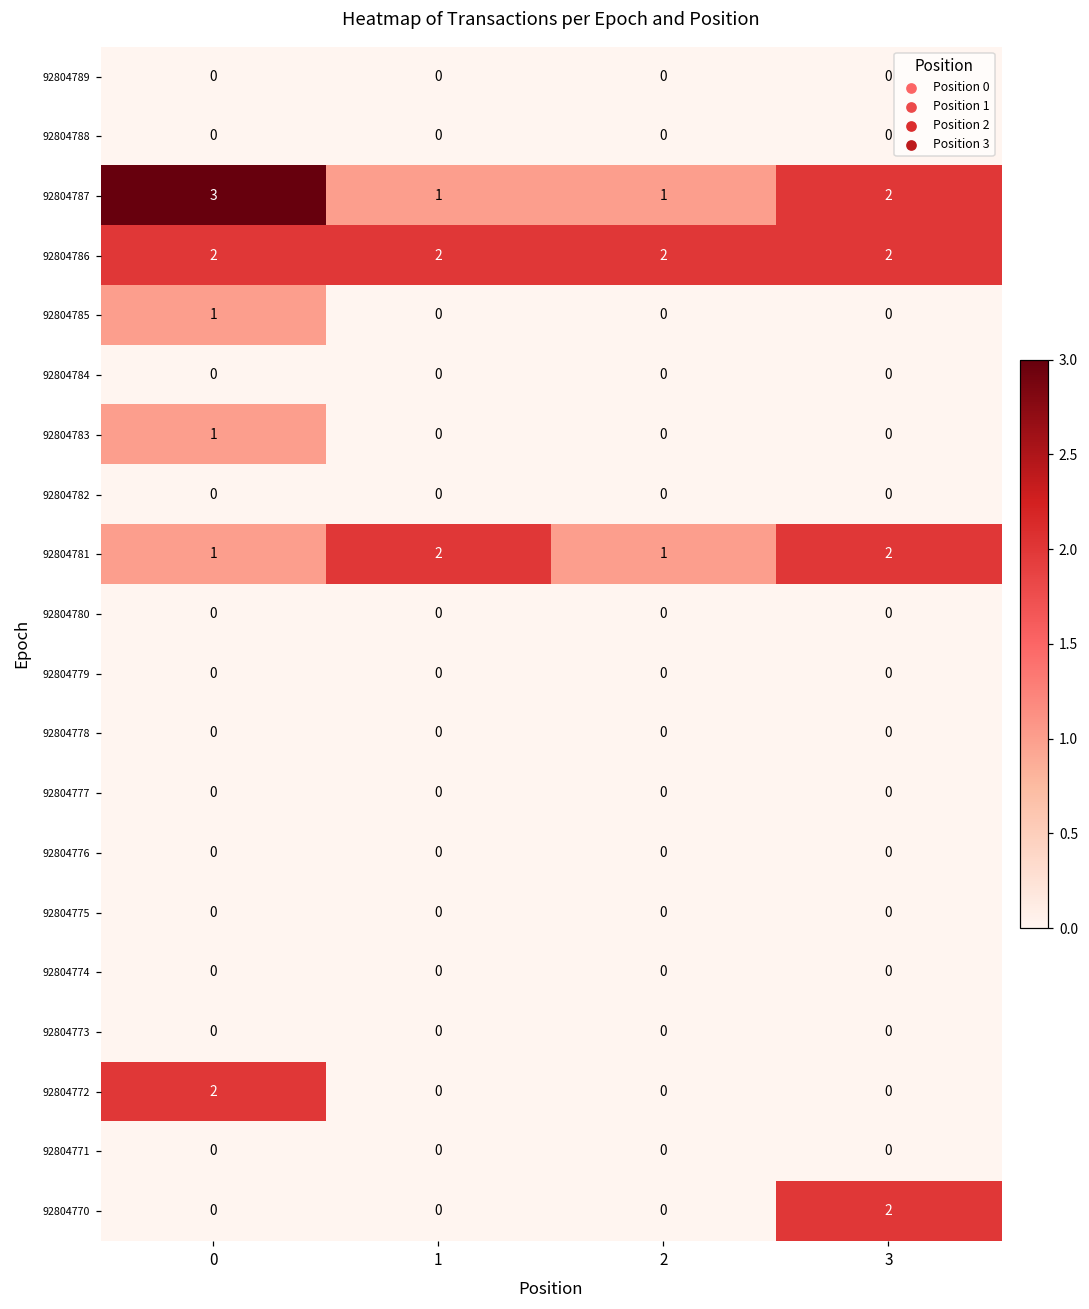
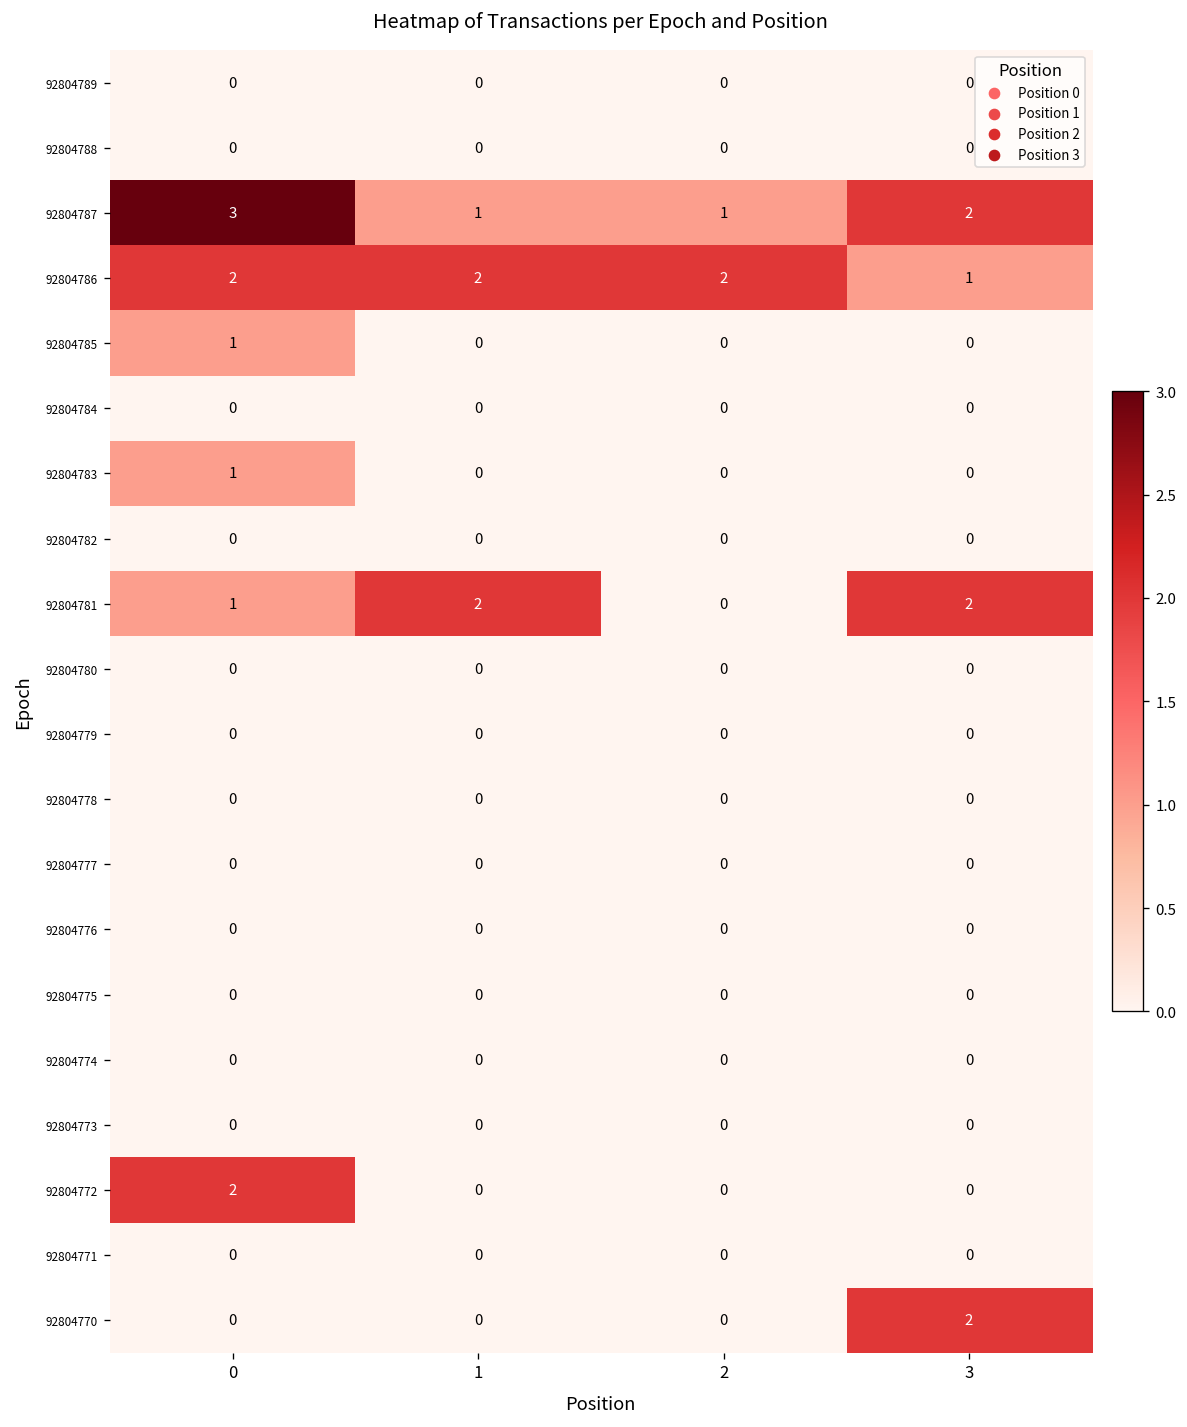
  {
    "92804789": {
      "0": 0,
      "1": 0,
      "2": 0,
      "3": 0
    },
    "92804788": {
      "0": 0,
      "1": 0,
      "2": 0,
      "3": 0
    },
    "92804787": {
      "0": 3,
      "1": 1,
      "2": 1,
      "3": 2
    },
    "92804786": {
      "0": 2,
      "1": 2,
      "2": 2,
-     "3": 2
+     "3": 1
    },
    "92804785": {
      "0": 1,
      "1": 0,
      "2": 0,
      "3": 0
    },
    "92804784": {
      "0": 0,
      "1": 0,
      "2": 0,
      "3": 0
    },
    "92804783": {
      "0": 1,
      "1": 0,
      "2": 0,
      "3": 0
    },
    "92804782": {
      "0": 0,
      "1": 0,
      "2": 0,
      "3": 0
    },
    "92804781": {
      "0": 1,
      "1": 2,
-     "2": 1,
+     "2": 0,
      "3": 2
    },
    "92804780": {
      "0": 0,
      "1": 0,
      "2": 0,
      "3": 0
    },
    "92804779": {
      "0": 0,
      "1": 0,
      "2": 0,
      "3": 0
    },
    "92804778": {
      "0": 0,
      "1": 0,
      "2": 0,
      "3": 0
    },
    "92804777": {
      "0": 0,
      "1": 0,
      "2": 0,
      "3": 0
    },
    "92804776": {
      "0": 0,
      "1": 0,
      "2": 0,
      "3": 0
    },
    "92804775": {
      "0": 0,
      "1": 0,
      "2": 0,
      "3": 0
    },
    "92804774": {
      "0": 0,
      "1": 0,
      "2": 0,
      "3": 0
    },
    "92804773": {
      "0": 0,
      "1": 0,
      "2": 0,
      "3": 0
    },
    "92804772": {
      "0": 2,
      "1": 0,
      "2": 0,
      "3": 0
    },
    "92804771": {
      "0": 0,
      "1": 0,
      "2": 0,
      "3": 0
    },
    "92804770": {
      "0": 0,
      "1": 0,
      "2": 0,
      "3": 2
    }
  }
